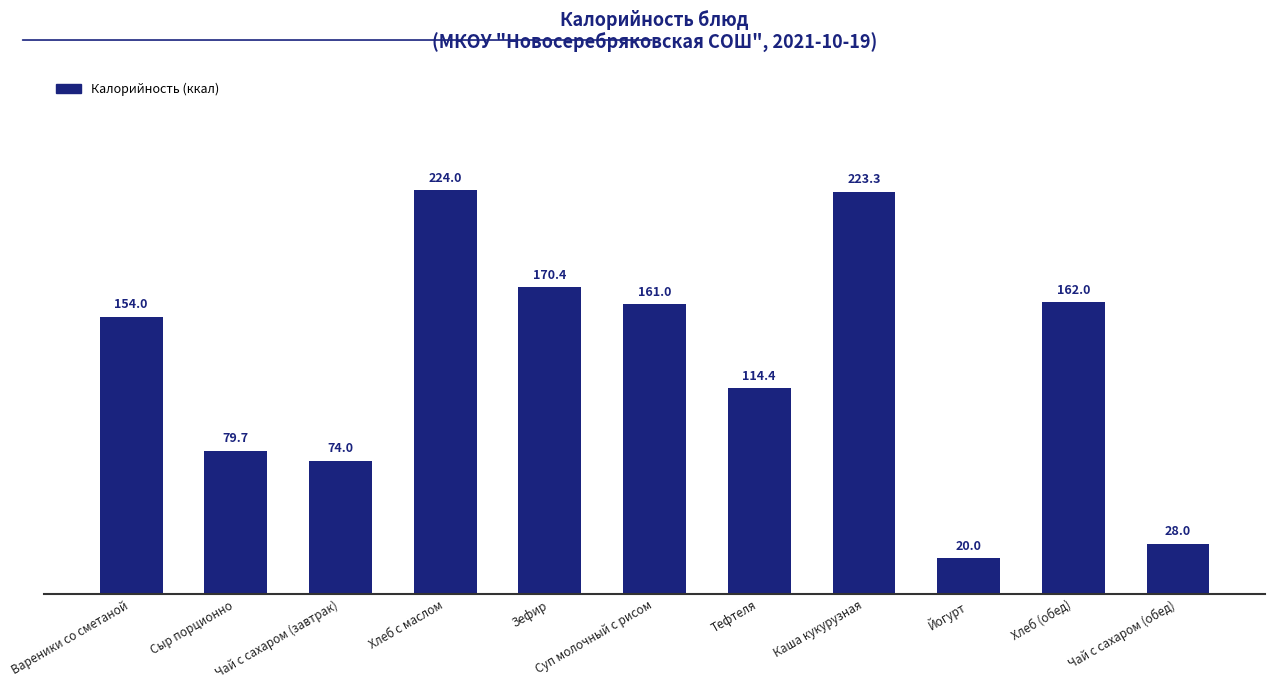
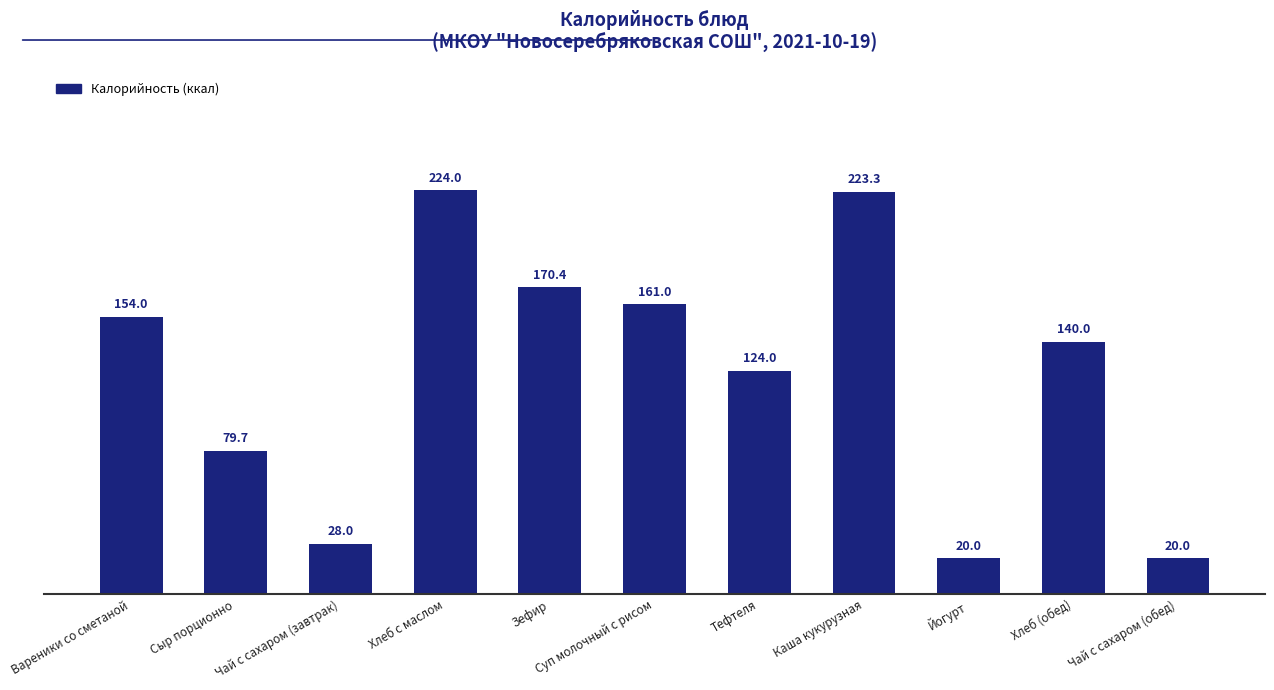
  {
    "Вареники со сметаной": 154.0,
    "Сыр порционно": 79.7,
-   "Чай с сахаром (завтрак)": 74.0,
+   "Чай с сахаром (завтрак)": 28.0,
    "Хлеб с маслом": 224.0,
    "Зефир": 170.4,
    "Суп молочный с рисом": 161.0,
-   "Тефтеля": 114.4,
+   "Тефтеля": 124.0,
    "Каша кукурузная": 223.3,
    "Йогурт": 20.0,
-   "Хлеб (обед)": 162.0,
-   "Чай с сахаром (обед)": 28.0
+   "Хлеб (обед)": 140.0,
+   "Чай с сахаром (обед)": 20.0
  }
